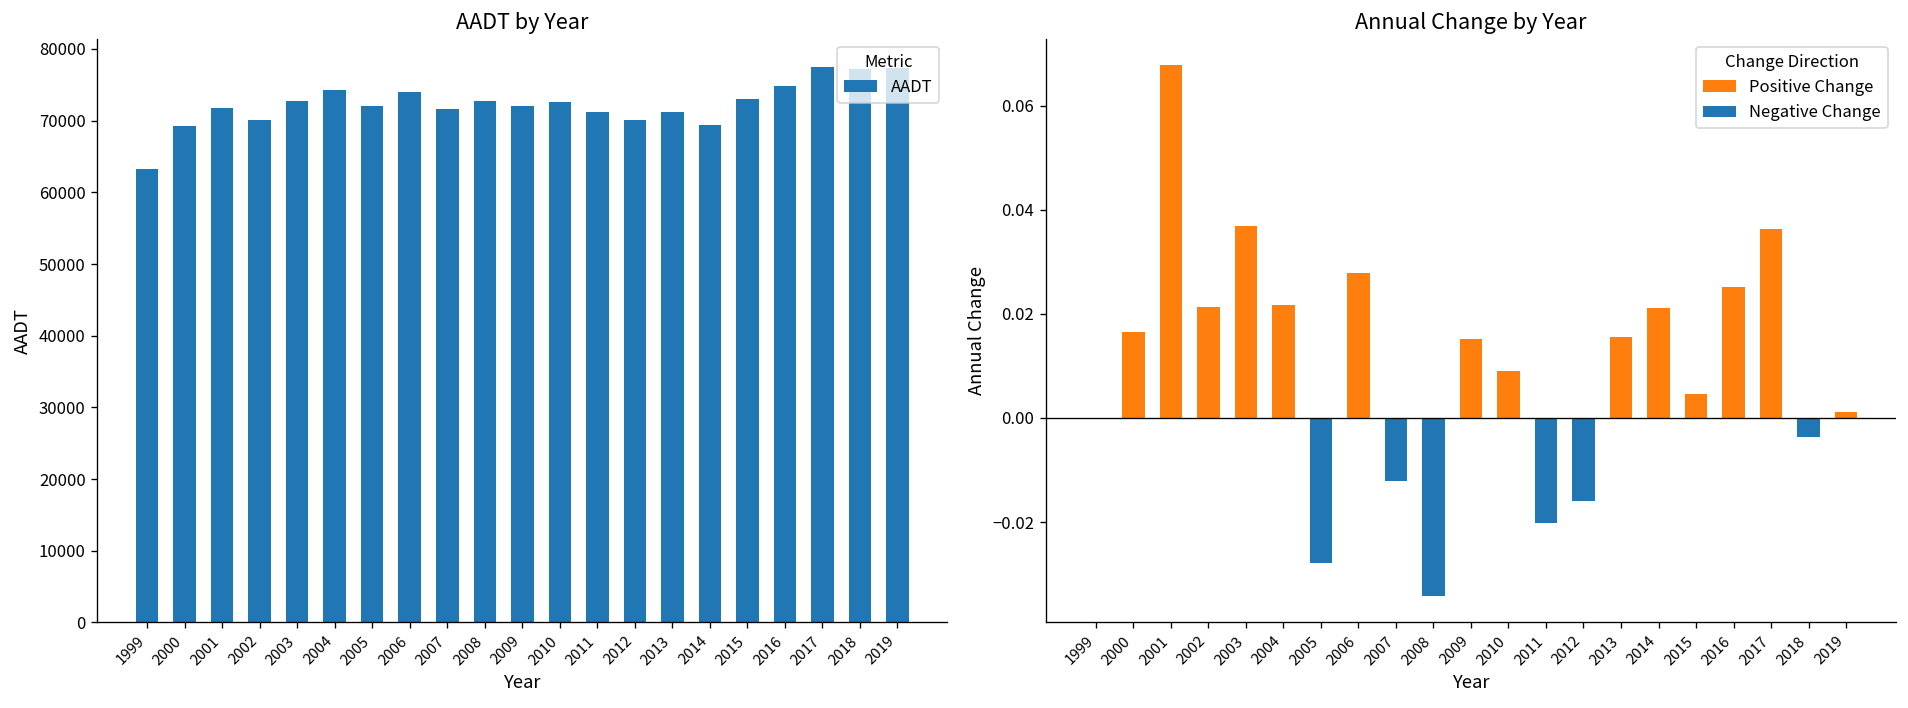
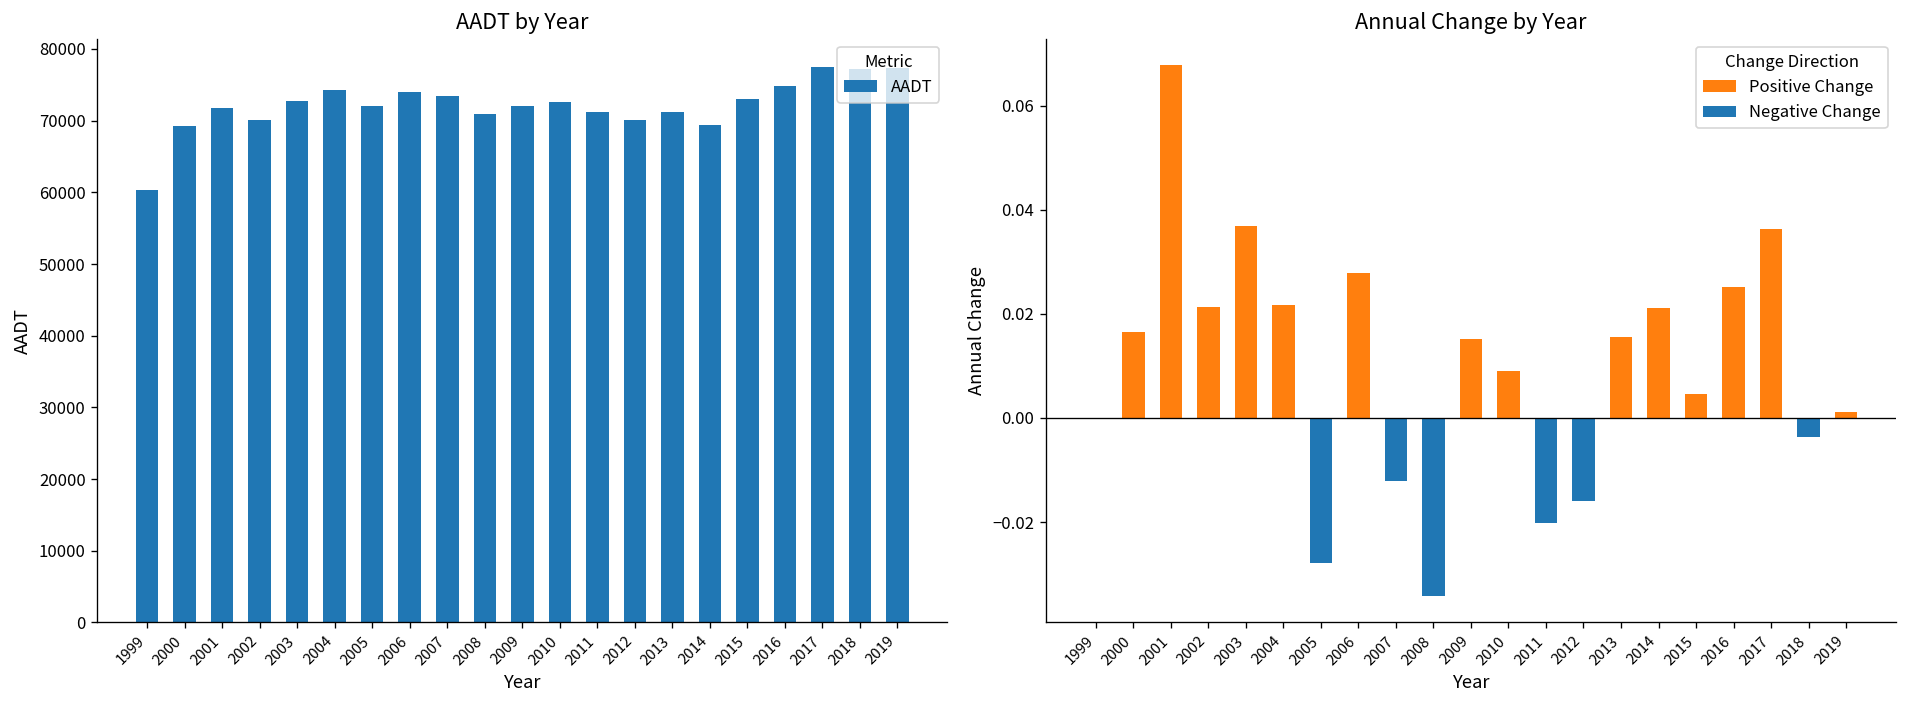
  {
    "AADT by Year": {
-     "1999": 63000,
+     "1999": 60000,
      "2000": 69000,
      "2001": 72000,
      "2002": 70000,
      "2003": 73000,
      "2004": 74000,
      "2005": 72000,
      "2006": 74000,
-     "2007": 72000,
-     "2008": 73000,
+     "2007": 73000,
+     "2008": 71000,
      "2009": 72000,
      "2010": 73000,
      "2011": 71000,
      "2012": 70000,
      "2013": 71000,
      "2014": 69000,
      "2015": 73000,
      "2016": 75000,
      "2017": 78000
    },
    "Annual Change by Year": {
      "Positive Change": {
        "1999": 0.000,
        "2000": 0.017,
        "2001": 0.068,
        "2002": 0.021,
        "2003": 0.037,
        "2004": 0.022,
        "2005": 0.000,
        "2006": 0.028,
        "2007": 0.000,
        "2008": 0.000,
        "2009": 0.015,
        "2010": 0.009,
        "2011": 0.000,
        "2012": 0.000,
        "2013": 0.016,
        "2014": 0.021,
        "2015": 0.005,
        "2016": 0.025,
        "2017": 0.036,
        "2018": 0.000,
        "2019": 0.001
      },
      "Negative Change": {
        "1999": 0.000,
        "2000": 0.000,
        "2001": 0.000,
        "2002": 0.000,
        "2003": 0.000,
        "2004": 0.000,
        "2005": -0.028,
        "2006": 0.000,
        "2007": -0.012,
        "2008": -0.034,
        "2009": 0.000,
        "2010": 0.000,
        "2011": -0.020,
        "2012": -0.016,
        "2013": 0.000,
        "2014": 0.000,
        "2015": 0.000,
        "2016": 0.000,
        "2017": 0.000,
        "2018": -0.004,
        "2019": 0.000
      }
    }
  }
